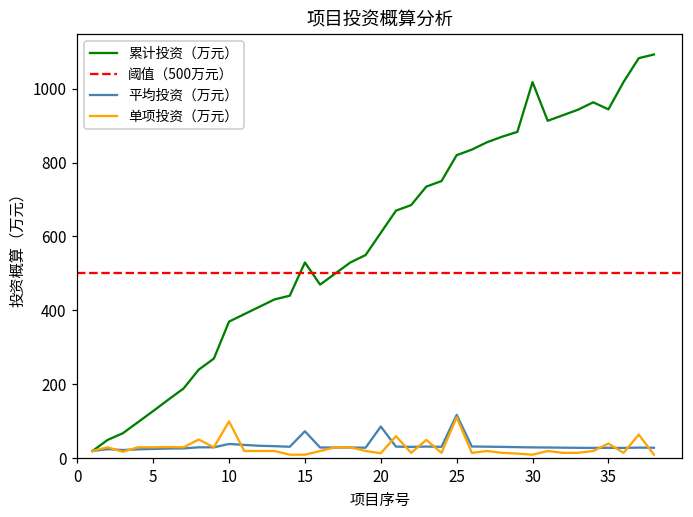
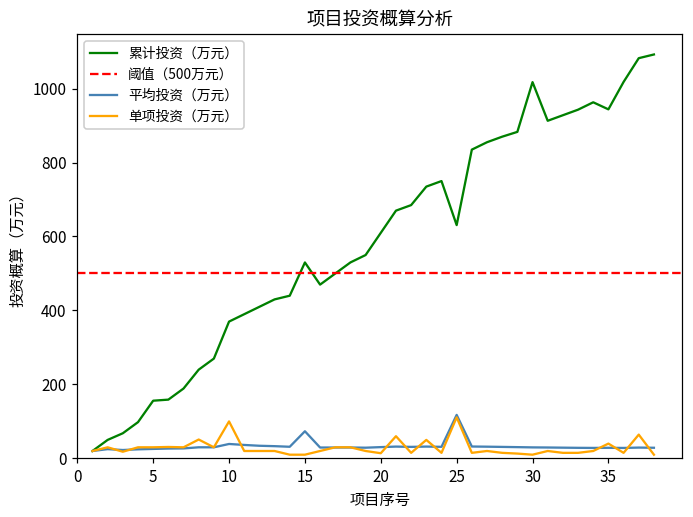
  {
    "累计投资（万元）": {
-     "5": 130,
+     "5": 160,
      "10": 370,
      "15": 530,
      "20": 610,
-     "25": 820,
+     "25": 630,
      "30": 1020,
      "35": 940
    },
    "平均投资（万元）": {
      "10": 40,
      "15": 70,
-     "20": 90,
+     "20": 30,
      "30": 30,
      "35": 30
    },
    "单项投资（万元）": {
      "10": 100,
      "15": 10,
      "20": 10,
      "30": 10,
      "35": 40
    }
  }
